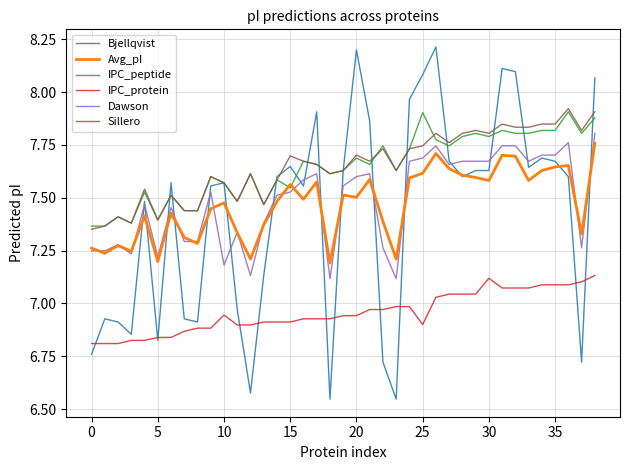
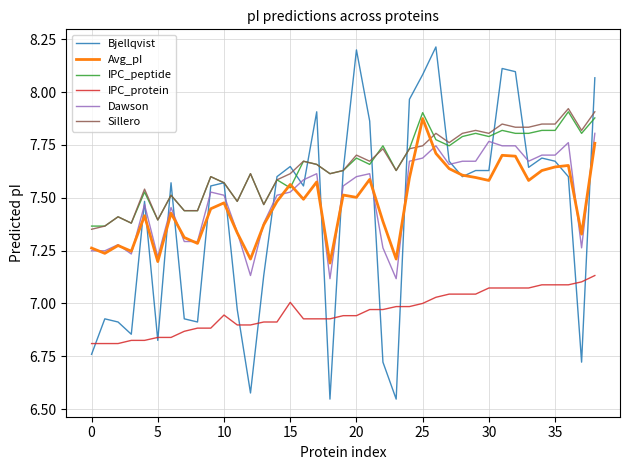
  {
    "Bjellqvist": {
      "0": 6.76,
      "5": 6.83,
      "15": 7.65,
      "20": 8.20,
      "25": 8.08,
      "30": 7.63,
      "35": 7.67
    },
    "Avg_pI": {
      "0": 7.26,
      "5": 7.20,
      "10": 7.48,
      "15": 7.56,
      "20": 7.50,
-     "25": 7.62,
+     "25": 7.88,
      "30": 7.58,
      "35": 7.65
    },
    "IPC_peptide": {
      "0": 7.37,
      "15": 7.55,
      "20": 7.69,
      "25": 7.90,
      "30": 7.79,
      "35": 7.82
    },
    "IPC_protein": {
      "0": 6.81,
      "5": 6.84,
      "10": 6.95,
-     "15": 6.91,
+     "15": 7.01,
      "20": 6.94,
-     "25": 6.9,
-     "30": 7.12,
+     "25": 7.0,
+     "30": 7.07,
      "35": 7.09
    },
    "Dawson": {
      "0": 7.25,
      "5": 7.22,
-     "10": 7.18,
+     "10": 7.51,
      "15": 7.53,
      "20": 7.60,
      "25": 7.69,
-     "30": 7.67,
+     "30": 7.77,
      "35": 7.70
    },
    "Sillero": {
      "0": 7.35,
-     "15": 7.70,
+     "15": 7.61,
      "20": 7.70,
      "25": 7.75,
      "30": 7.81,
      "35": 7.85
    }
  }
